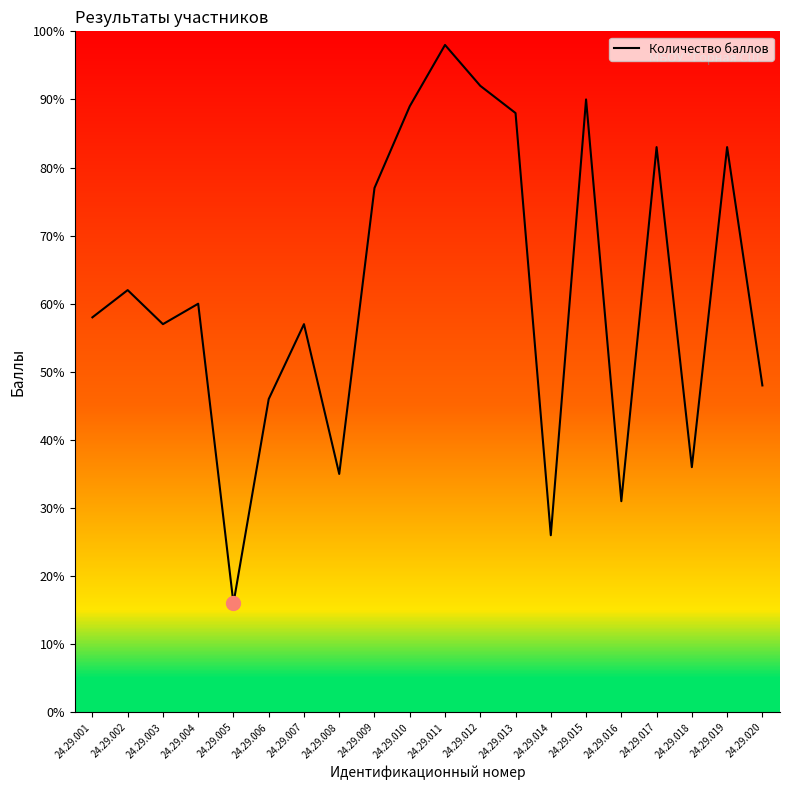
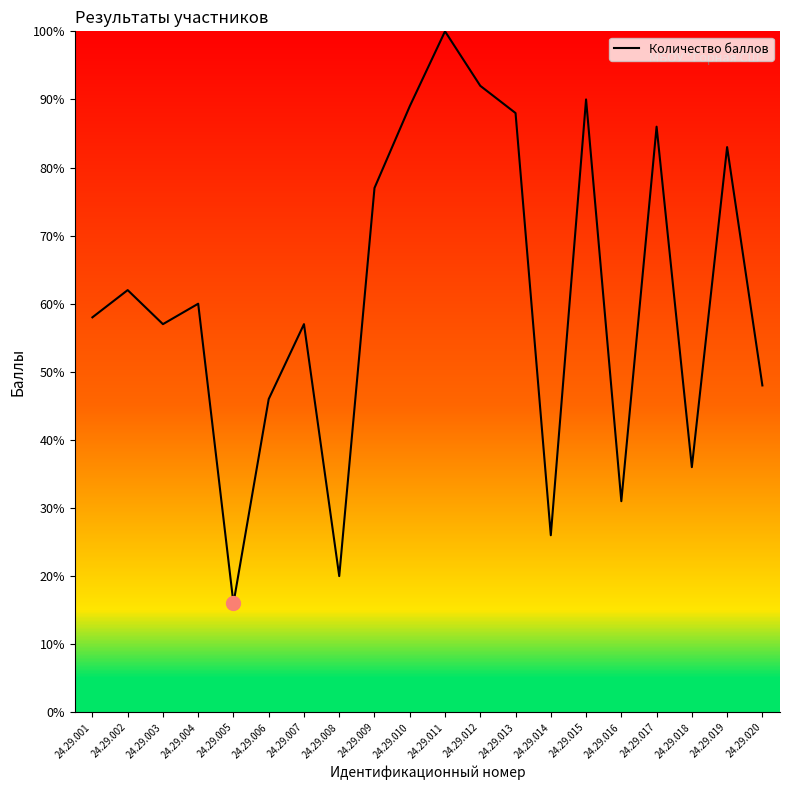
  {
    "Количество баллов": {
      "24.29.001": "58%",
      "24.29.002": "62%",
      "24.29.003": "57%",
      "24.29.004": "60%",
      "24.29.006": "46%",
      "24.29.007": "57%",
-     "24.29.008": "35%",
+     "24.29.008": "20%",
      "24.29.009": "77%",
      "24.29.010": "89%",
-     "24.29.011": "98%",
+     "24.29.011": "100%",
      "24.29.012": "92%",
      "24.29.013": "88%",
      "24.29.014": "26%",
      "24.29.015": "90%",
      "24.29.016": "31%",
-     "24.29.017": "83%",
+     "24.29.017": "86%",
      "24.29.018": "36%",
      "24.29.019": "83%",
      "24.29.020": "48%"
    }
  }
